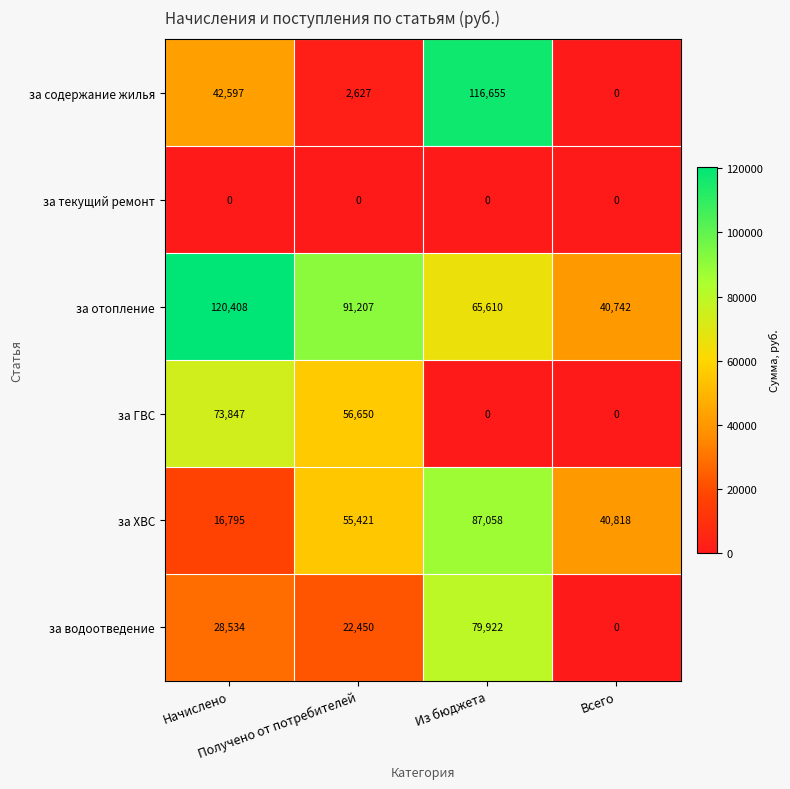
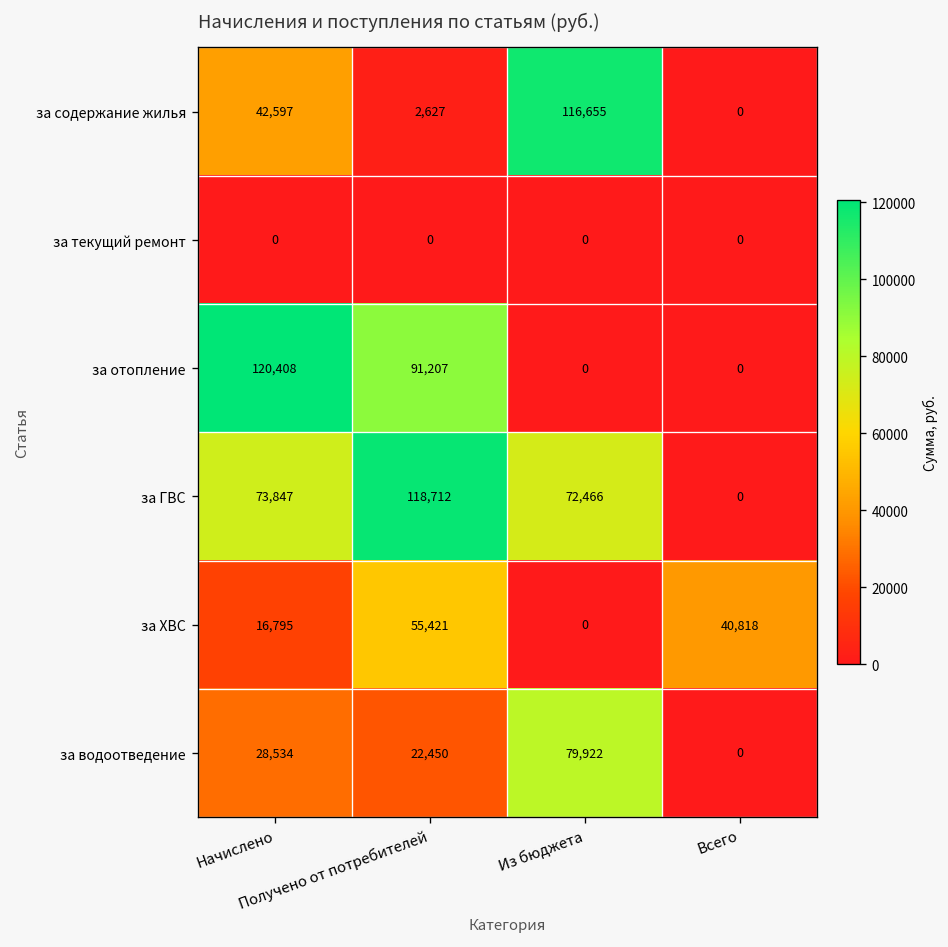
  {
    "за содержание жилья": {
      "Начислено": "42,597",
      "Получено от потребителей": "2,627",
      "Из бюджета": "116,655",
      "Всего": "0"
    },
    "за текущий ремонт": {
      "Начислено": "0",
      "Получено от потребителей": "0",
      "Из бюджета": "0",
      "Всего": "0"
    },
    "за отопление": {
      "Начислено": "120,408",
      "Получено от потребителей": "91,207",
-     "Из бюджета": "65,610",
-     "Всего": "40,742"
+     "Из бюджета": "0",
+     "Всего": "0"
    },
    "за ГВС": {
      "Начислено": "73,847",
-     "Получено от потребителей": "56,650",
-     "Из бюджета": "0",
+     "Получено от потребителей": "118,712",
+     "Из бюджета": "72,466",
      "Всего": "0"
    },
    "за ХВС": {
      "Начислено": "16,795",
      "Получено от потребителей": "55,421",
-     "Из бюджета": "87,058",
+     "Из бюджета": "0",
      "Всего": "40,818"
    },
    "за водоотведение": {
      "Начислено": "28,534",
      "Получено от потребителей": "22,450",
      "Из бюджета": "79,922",
      "Всего": "0"
    }
  }
